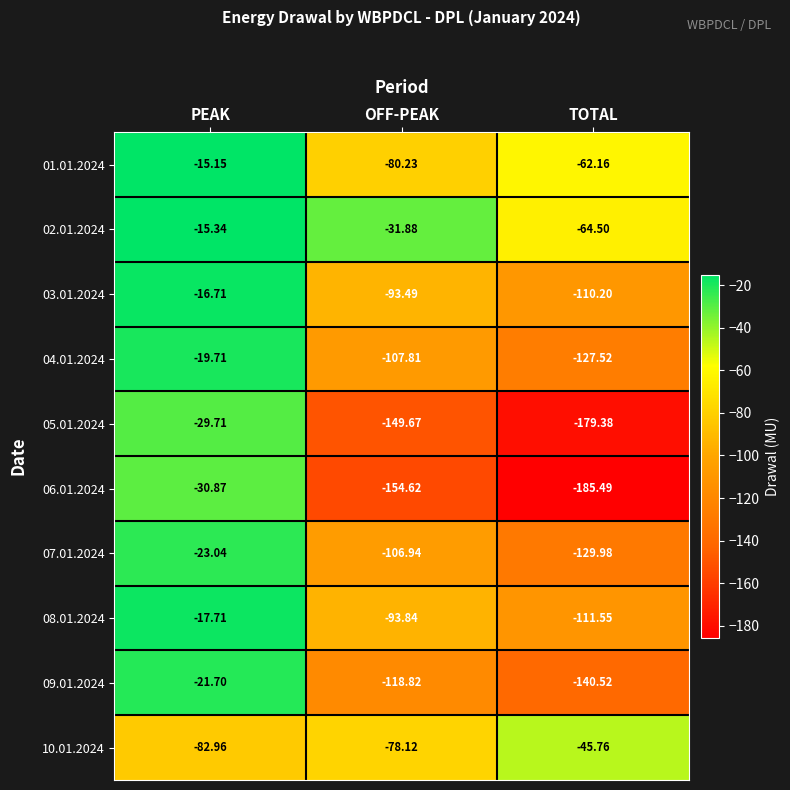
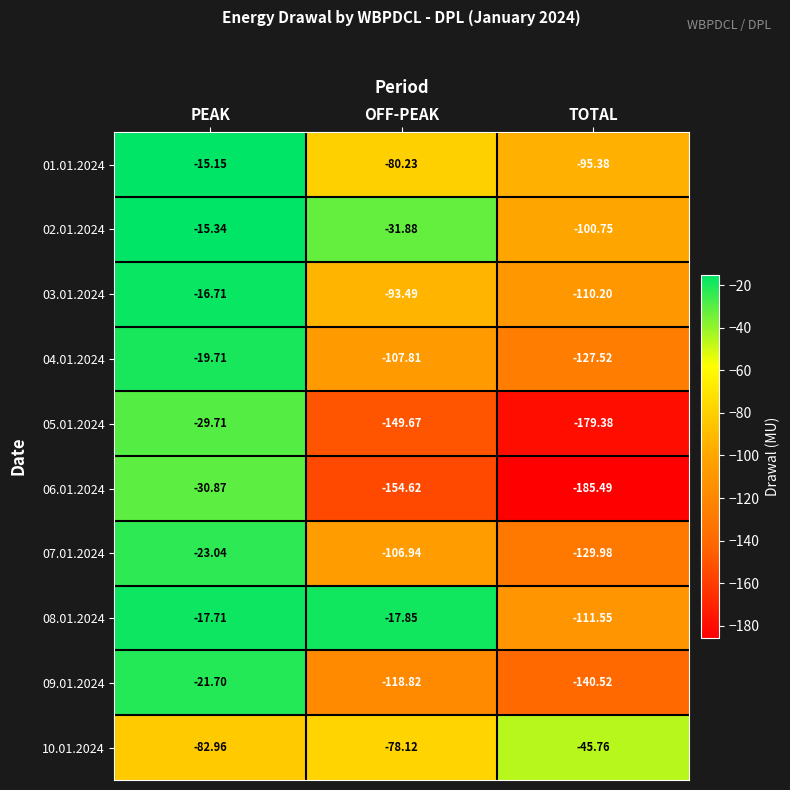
  {
    "01.01.2024": {
      "PEAK": -15.15,
      "OFF-PEAK": -80.23,
-     "TOTAL": -62.16
+     "TOTAL": -95.38
    },
    "02.01.2024": {
      "PEAK": -15.34,
      "OFF-PEAK": -31.88,
-     "TOTAL": -64.50
+     "TOTAL": -100.75
    },
    "03.01.2024": {
      "PEAK": -16.71,
      "OFF-PEAK": -93.49,
      "TOTAL": -110.20
    },
    "04.01.2024": {
      "PEAK": -19.71,
      "OFF-PEAK": -107.81,
      "TOTAL": -127.52
    },
    "05.01.2024": {
      "PEAK": -29.71,
      "OFF-PEAK": -149.67,
      "TOTAL": -179.38
    },
    "06.01.2024": {
      "PEAK": -30.87,
      "OFF-PEAK": -154.62,
      "TOTAL": -185.49
    },
    "07.01.2024": {
      "PEAK": -23.04,
      "OFF-PEAK": -106.94,
      "TOTAL": -129.98
    },
    "08.01.2024": {
      "PEAK": -17.71,
-     "OFF-PEAK": -93.84,
+     "OFF-PEAK": -17.85,
      "TOTAL": -111.55
    },
    "09.01.2024": {
      "PEAK": -21.70,
      "OFF-PEAK": -118.82,
      "TOTAL": -140.52
    },
    "10.01.2024": {
      "PEAK": -82.96,
      "OFF-PEAK": -78.12,
      "TOTAL": -45.76
    }
  }
